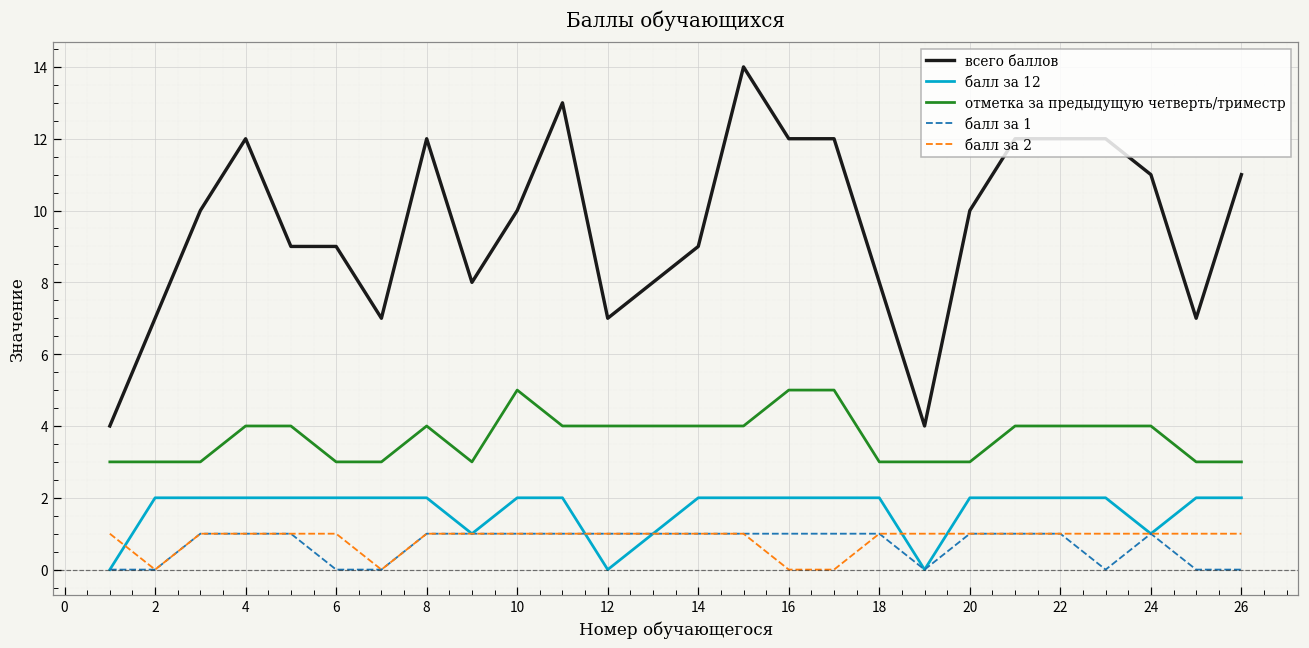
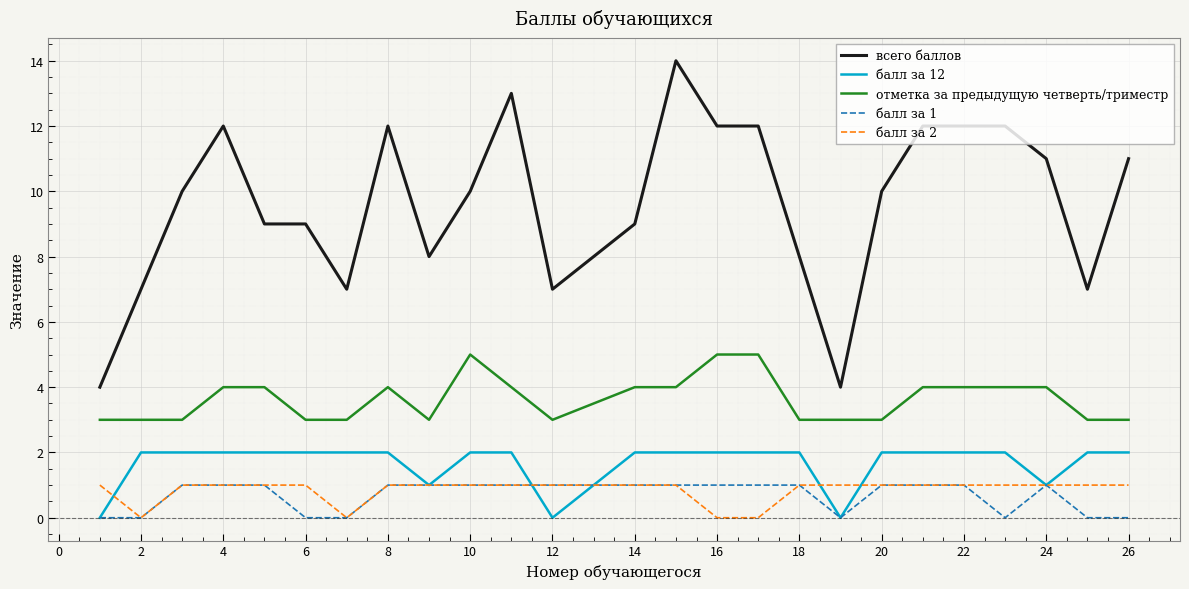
  {
    "всего баллов": {
      "2": 7,
      "4": 12,
      "6": 9,
      "8": 12,
      "10": 10,
      "12": 7,
      "14": 9,
      "16": 12,
      "18": 8,
      "20": 10,
      "24": 11,
      "26": 11
    },
    "балл за 12": {
      "2": 2,
      "4": 2,
      "6": 2,
      "8": 2,
      "10": 2,
      "12": 0,
      "14": 2,
      "16": 2,
      "18": 2,
      "20": 2,
      "22": 2,
      "26": 2
    },
    "отметка за предыдущую четверть/триместр": {
      "2": 3,
      "4": 4,
      "6": 3,
      "8": 4,
      "10": 5,
-     "12": 4,
+     "12": 3,
      "14": 4,
      "16": 5,
      "18": 3,
      "20": 3,
      "22": 4,
      "24": 4,
      "26": 3
    },
    "балл за 1": {
      "6": 0,
      "16": 1,
      "26": 0
    },
    "балл за 2": {
      "6": 1,
      "16": 0,
      "26": 1
    }
  }
